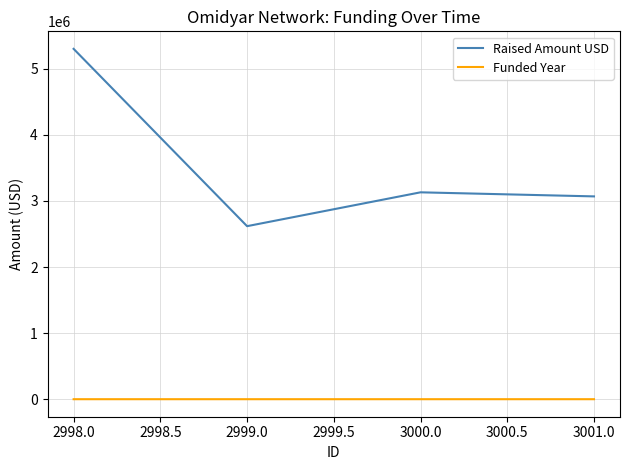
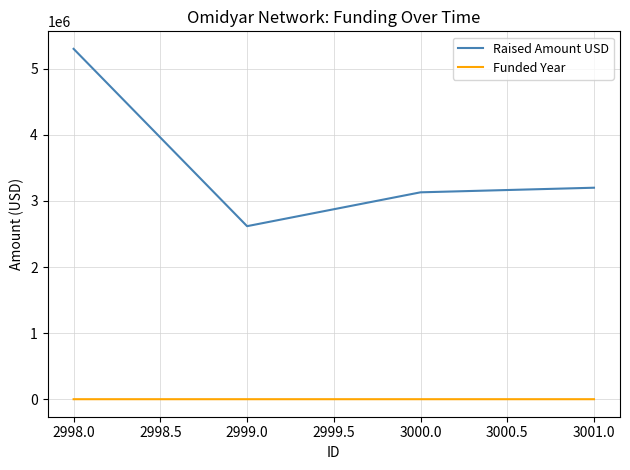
  {
    "Raised Amount USD": {
      "2998.0": 5300000,
      "2999.0": 2600000,
      "3000.0": 3100000,
-     "3001.0": 3100000
+     "3001.0": 3200000
    },
    "Funded Year": {
      "2998.0": 0,
      "2999.0": 0,
      "3000.0": 0,
      "3001.0": 0
    }
  }
